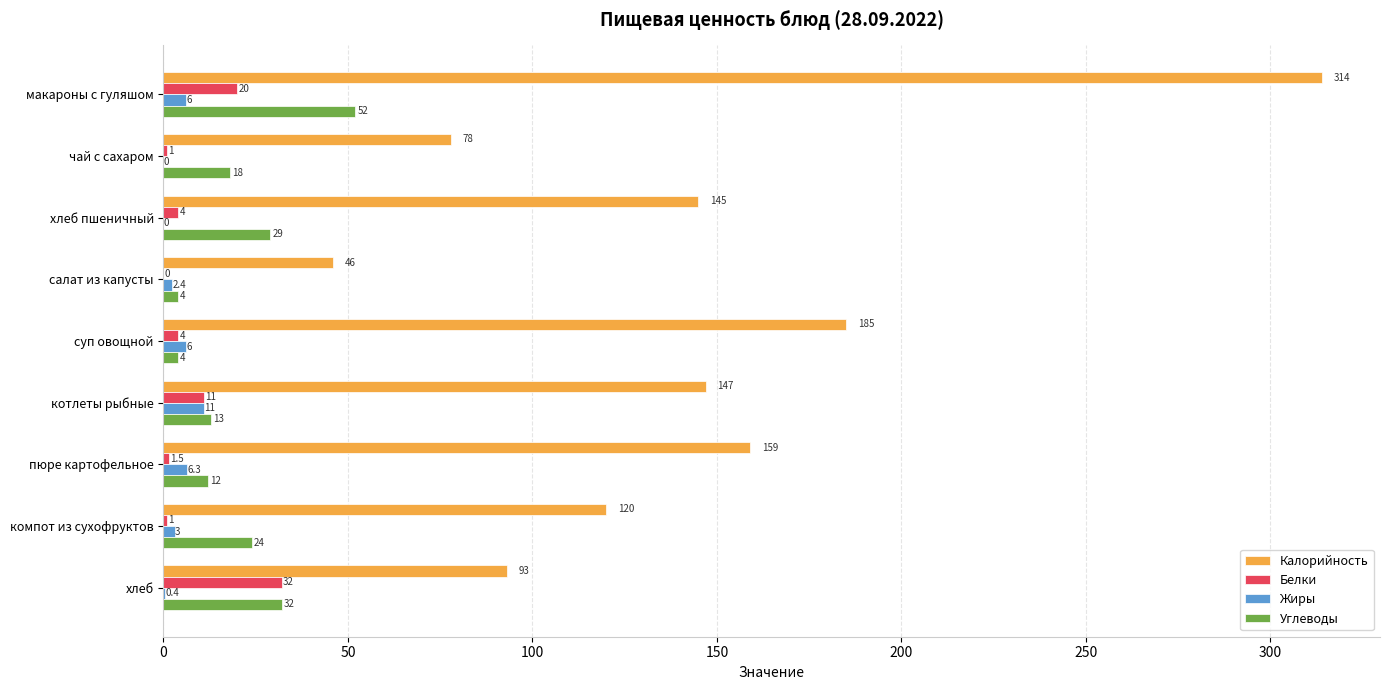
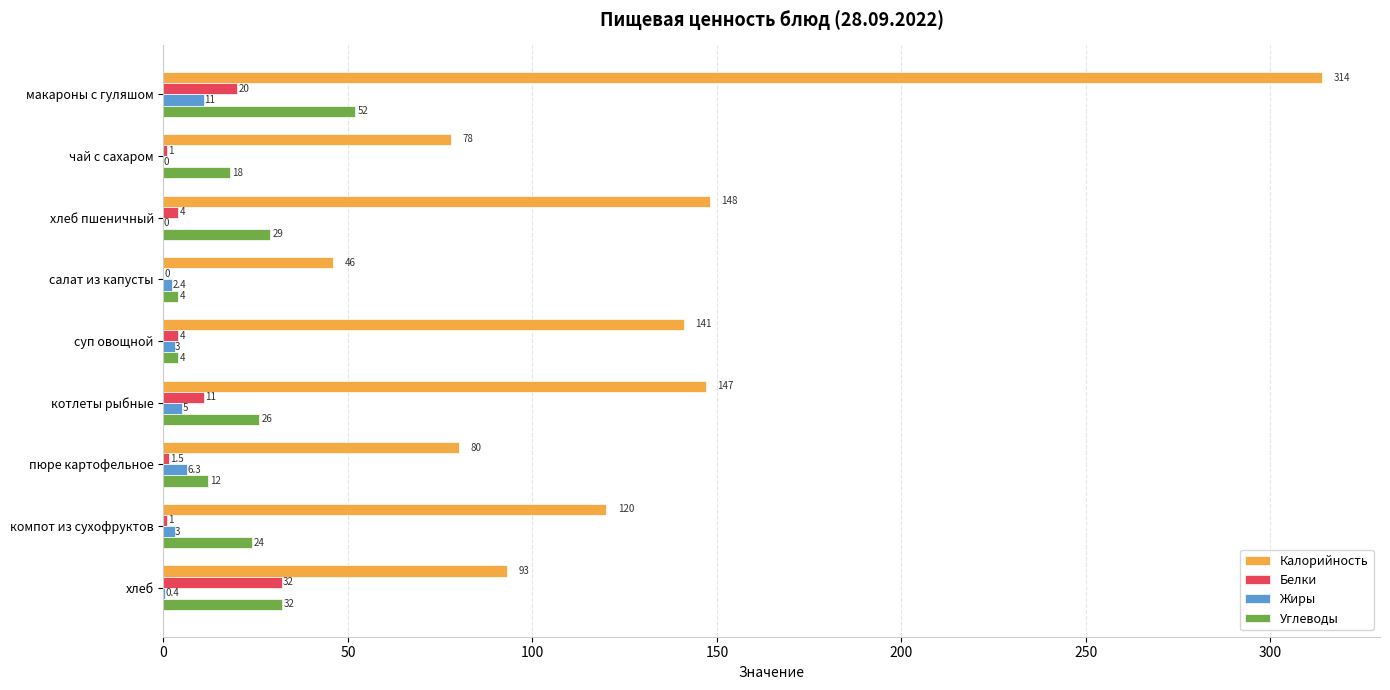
  {
    "Калорийность": {
      "макароны с гуляшом": 314,
      "чай с сахаром": 78,
-     "хлеб пшеничный": 145,
+     "хлеб пшеничный": 148,
      "салат из капусты": 46,
-     "суп овощной": 185,
+     "суп овощной": 141,
      "котлеты рыбные": 147,
-     "пюре картофельное": 159,
+     "пюре картофельное": 80,
      "компот из сухофруктов": 120,
      "хлеб": 93
    },
    "Белки": {
      "макароны с гуляшом": 20,
      "чай с сахаром": 1,
      "хлеб пшеничный": 4,
      "салат из капусты": 0,
      "суп овощной": 4,
      "котлеты рыбные": 11,
      "пюре картофельное": 1.5,
      "компот из сухофруктов": 1,
      "хлеб": 32
    },
    "Жиры": {
-     "макароны с гуляшом": 6,
+     "макароны с гуляшом": 11,
      "чай с сахаром": 0,
      "хлеб пшеничный": 0,
      "салат из капусты": 2.4,
-     "суп овощной": 6,
-     "котлеты рыбные": 11,
+     "суп овощной": 3,
+     "котлеты рыбные": 5,
      "пюре картофельное": 6.3,
      "компот из сухофруктов": 3,
      "хлеб": 0.4
    },
    "Углеводы": {
      "макароны с гуляшом": 52,
      "чай с сахаром": 18,
      "хлеб пшеничный": 29,
      "салат из капусты": 4,
      "суп овощной": 4,
-     "котлеты рыбные": 13,
+     "котлеты рыбные": 26,
      "пюре картофельное": 12,
      "компот из сухофруктов": 24,
      "хлеб": 32
    }
  }
